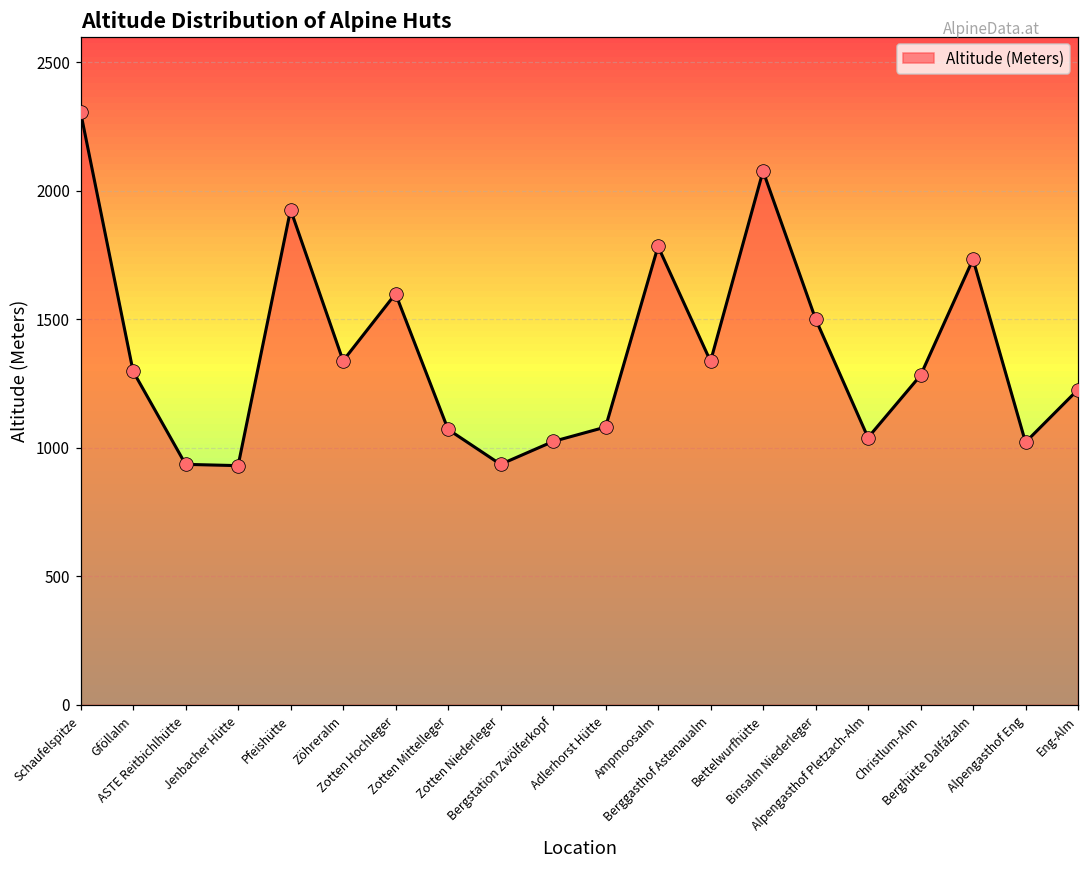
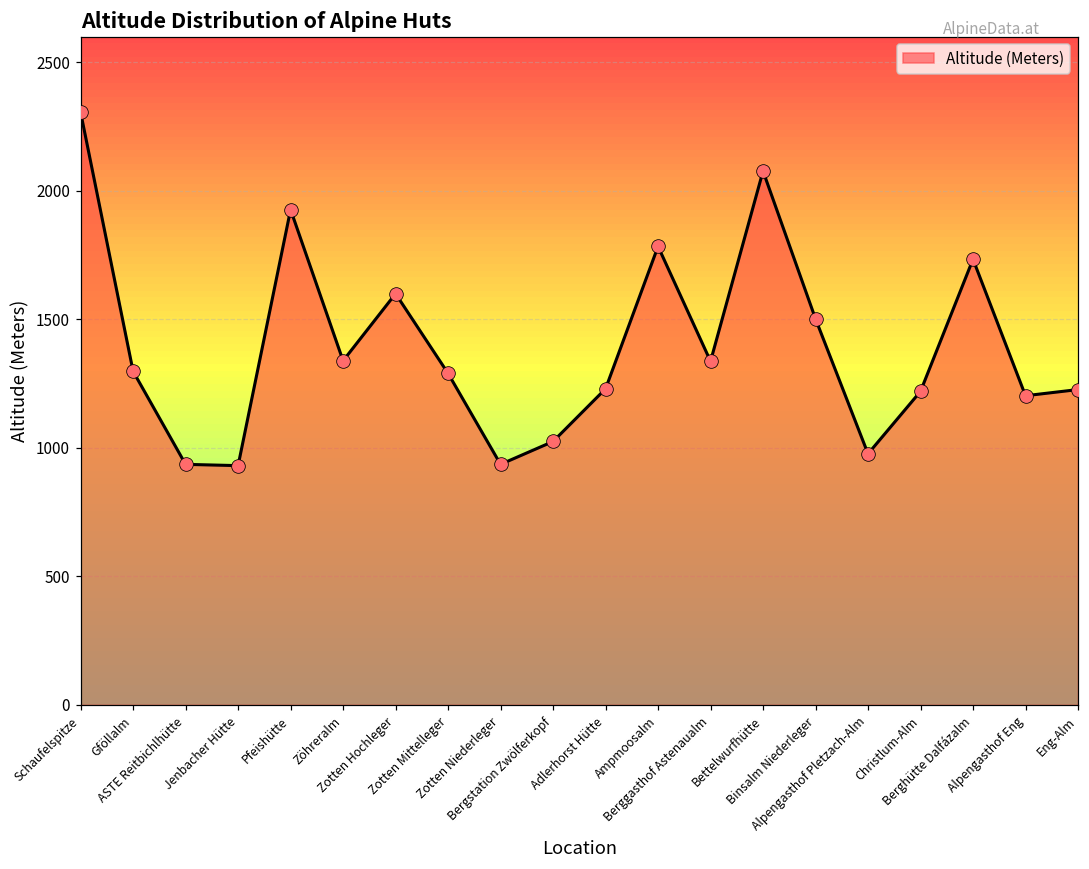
  {
    "Schaufelspitze": 2310,
    "Gföllalm": 1300,
    "ASTE Reitbichlhütte": 940,
    "Jenbacher Hütte": 930,
    "Pfeishütte": 1930,
    "Zöhreralm": 1340,
    "Zotten Hochleger": 1600,
-   "Zotten Mittelleger": 1070,
+   "Zotten Mittelleger": 1290,
    "Zotten Niederleger": 940,
    "Bergstation Zwölferkopf": 1030,
-   "Adlerhorst Hütte": 1080,
+   "Adlerhorst Hütte": 1230,
    "Ampmoosalm": 1780,
    "Berggasthof Astenaualm": 1340,
    "Bettelwurfhütte": 2080,
    "Binsalm Niederleger": 1500,
-   "Alpengasthof Pletzach-Alm": 1040,
-   "Christlum-Alm": 1280,
+   "Alpengasthof Pletzach-Alm": 980,
+   "Christlum-Alm": 1220,
    "Berghütte Dalfázalm": 1730,
-   "Alpengasthof Eng": 1020,
+   "Alpengasthof Eng": 1200,
    "Eng-Alm": 1230
  }
